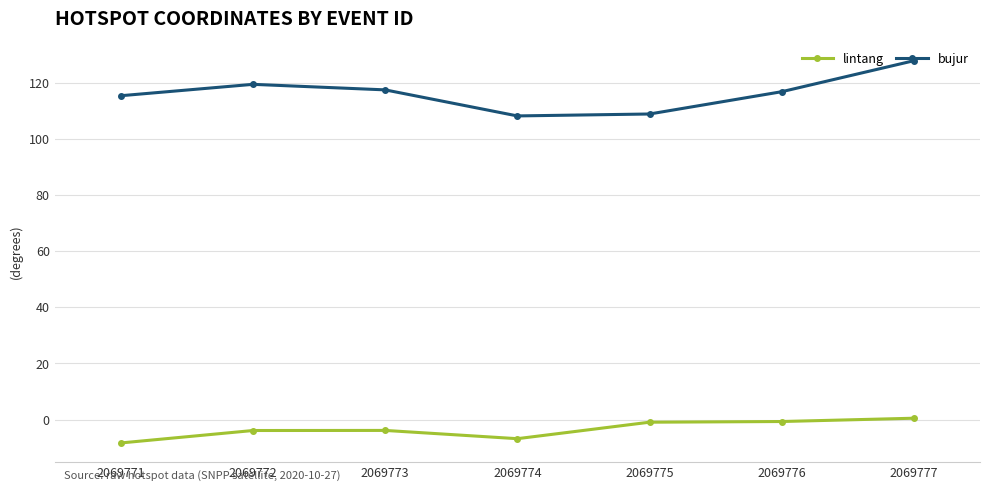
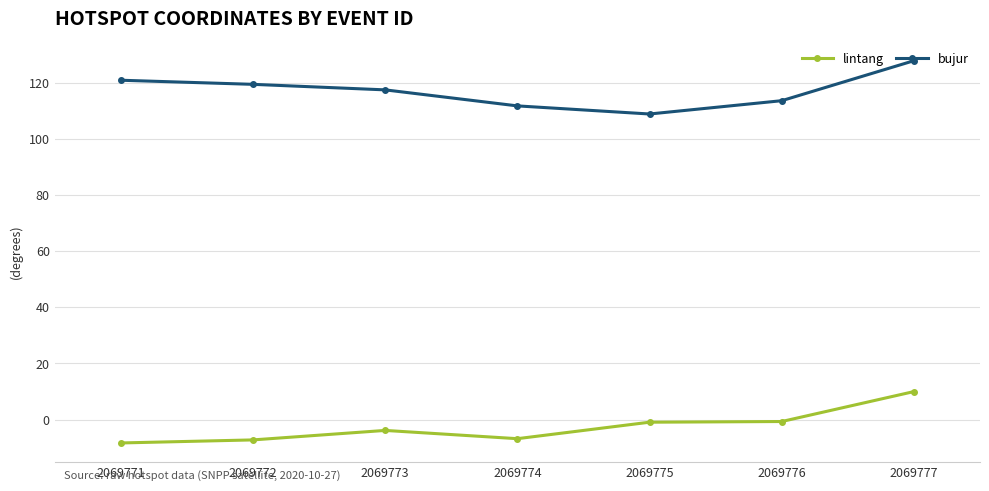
  {
    "lintang": {
      "2069771": -8,
-     "2069772": -4,
+     "2069772": -7,
      "2069773": -4,
      "2069774": -7,
      "2069775": -1,
      "2069776": -1,
-     "2069777": 0
+     "2069777": 10
    },
    "bujur": {
-     "2069771": 116,
+     "2069771": 121,
      "2069772": 120,
      "2069773": 118,
-     "2069774": 108,
+     "2069774": 112,
      "2069775": 109,
-     "2069776": 117,
+     "2069776": 114,
      "2069777": 128
    }
  }
